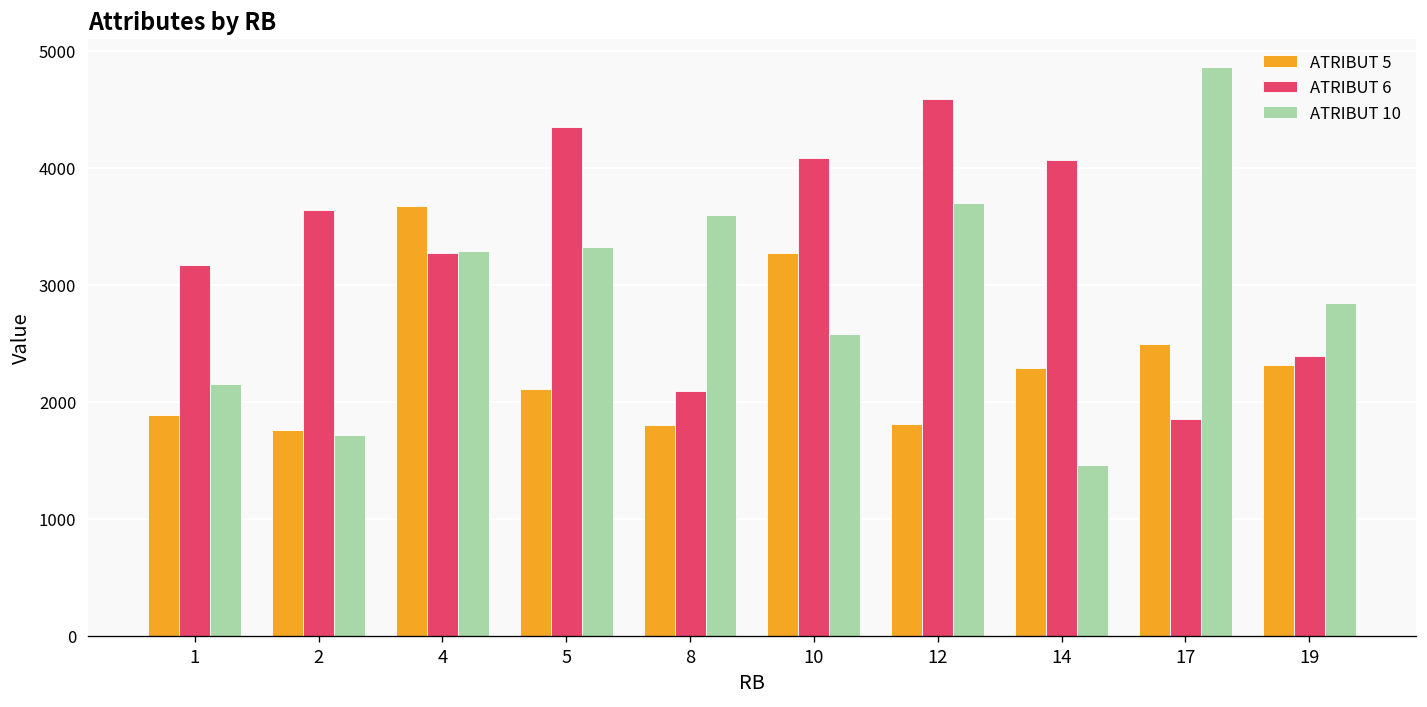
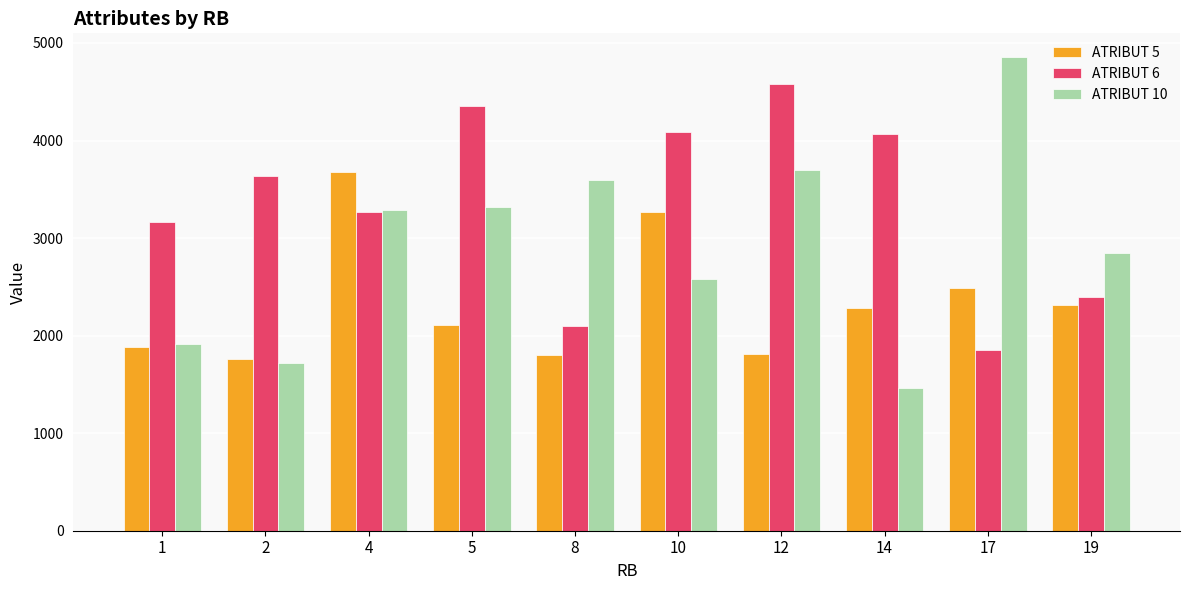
  {
    "ATRIBUT 5": {
      "1": 1900,
      "2": 1800,
      "4": 3700,
      "5": 2100,
      "8": 1800,
      "10": 3300,
      "12": 1800,
      "14": 2300,
      "17": 2500,
      "19": 2300
    },
    "ATRIBUT 6": {
      "1": 3200,
      "2": 3600,
      "4": 3300,
      "5": 4400,
      "8": 2100,
      "10": 4100,
      "12": 4600,
      "14": 4100,
      "17": 1900,
      "19": 2400
    },
    "ATRIBUT 10": {
-     "1": 2200,
+     "1": 1900,
      "2": 1700,
      "4": 3300,
      "5": 3300,
      "8": 3600,
      "10": 2600,
      "12": 3700,
      "14": 1500,
      "17": 4900,
      "19": 2800
    }
  }
